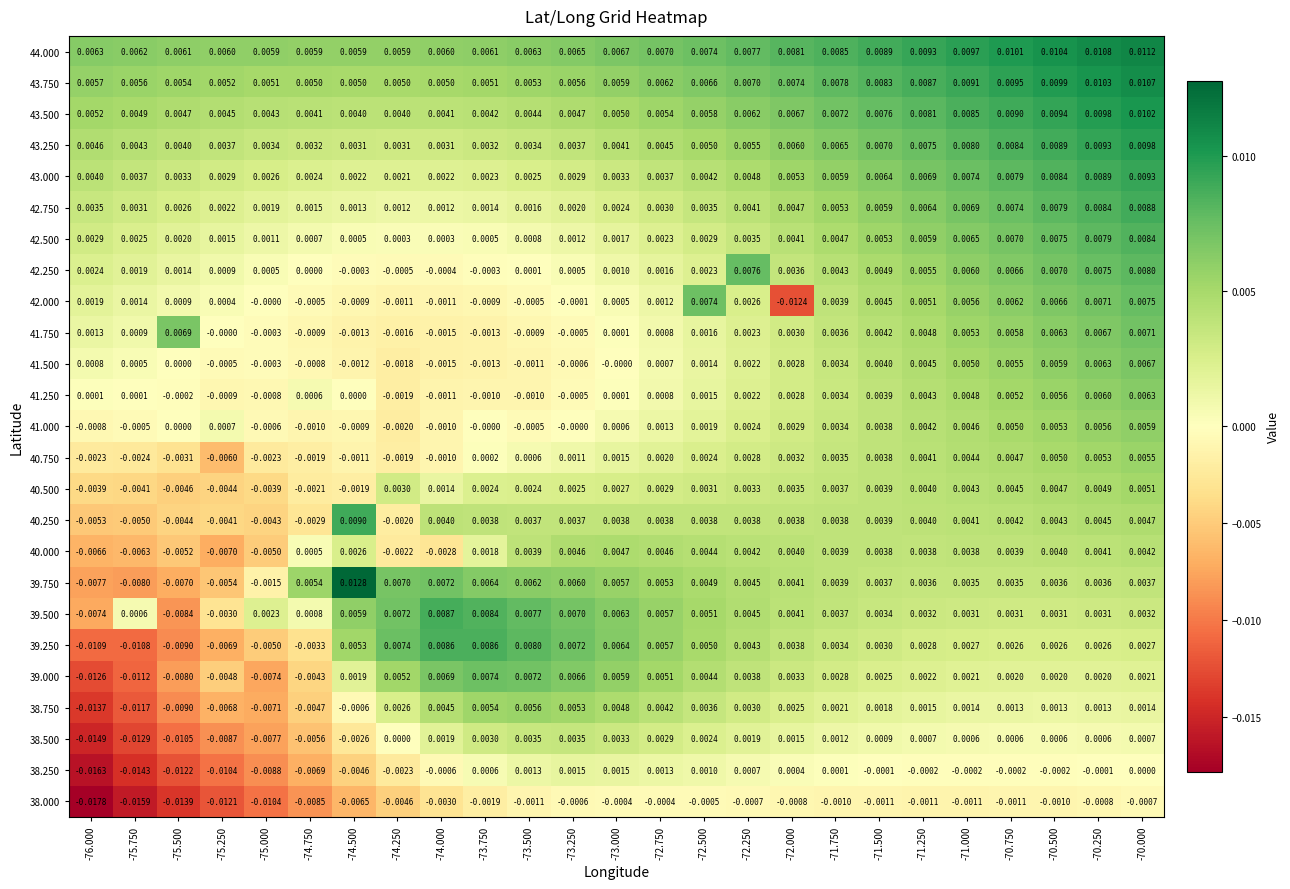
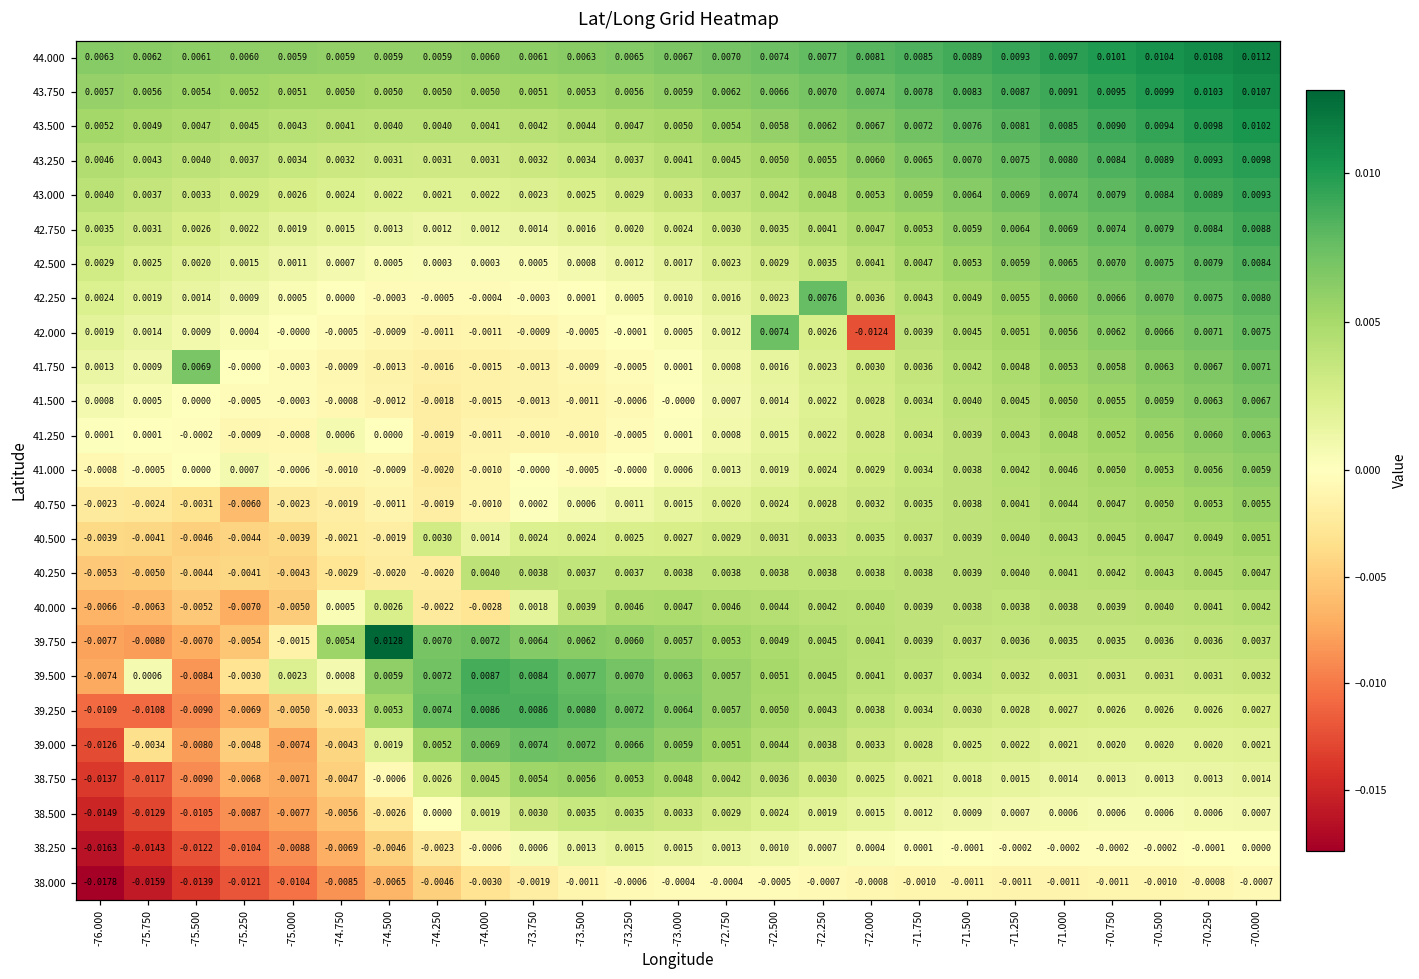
  {
    "40.250": {
      "-76.000": -0.0053,
      "-75.750": -0.0050,
      "-75.500": -0.0044,
      "-75.250": -0.0041,
      "-75.000": -0.0043,
      "-74.750": -0.0029,
-     "-74.500": 0.0090,
+     "-74.500": -0.0020,
      "-74.250": -0.0020,
      "-74.000": 0.0040,
      "-73.750": 0.0038,
      "-73.500": 0.0037,
      "-73.250": 0.0037,
      "-73.000": 0.0038,
      "-72.750": 0.0038,
      "-72.500": 0.0038,
      "-72.250": 0.0038,
      "-72.000": 0.0038,
      "-71.750": 0.0038,
      "-71.500": 0.0039,
      "-71.250": 0.0040,
      "-71.000": 0.0041,
      "-70.750": 0.0042,
      "-70.500": 0.0043,
      "-70.250": 0.0045,
      "-70.000": 0.0047
    },
    "39.000": {
      "-76.000": -0.0126,
-     "-75.750": -0.0112,
+     "-75.750": -0.0034,
      "-75.500": -0.0080,
      "-75.250": -0.0048,
      "-75.000": -0.0074,
      "-74.750": -0.0043,
      "-74.500": 0.0019,
      "-74.250": 0.0052,
      "-74.000": 0.0069,
      "-73.750": 0.0074,
      "-73.500": 0.0072,
      "-73.250": 0.0066,
      "-73.000": 0.0059,
      "-72.750": 0.0051,
      "-72.500": 0.0044,
      "-72.250": 0.0038,
      "-72.000": 0.0033,
      "-71.750": 0.0028,
      "-71.500": 0.0025,
      "-71.250": 0.0022,
      "-71.000": 0.0021,
      "-70.750": 0.0020,
      "-70.500": 0.0020,
      "-70.250": 0.0020,
      "-70.000": 0.0021
    }
  }
